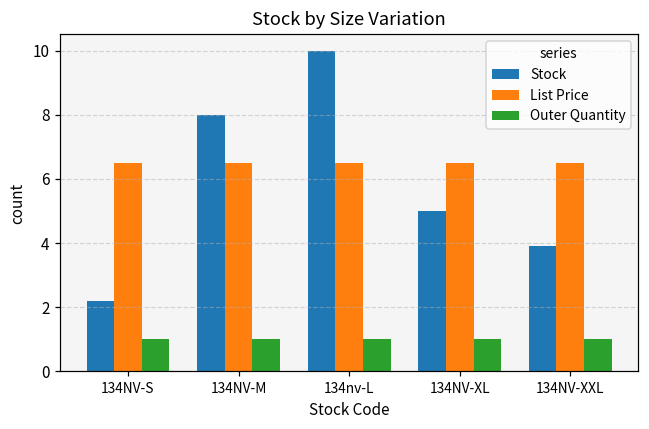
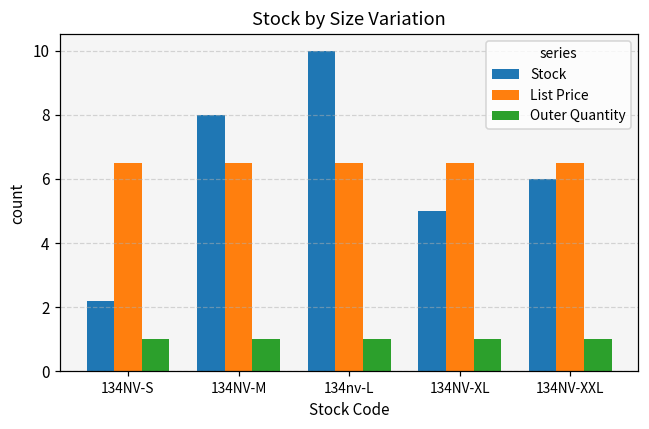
  {
    "Stock": {
      "134NV-S": 2.2,
      "134NV-M": 8.0,
      "134nv-L": 10.0,
      "134NV-XL": 5.0,
-     "134NV-XXL": 3.9
+     "134NV-XXL": 6.0
    },
    "List Price": {
      "134NV-S": 6.5,
      "134NV-M": 6.5,
      "134nv-L": 6.5,
      "134NV-XL": 6.5,
      "134NV-XXL": 6.5
    },
    "Outer Quantity": {
      "134NV-S": 1.0,
      "134NV-M": 1.0,
      "134nv-L": 1.0,
      "134NV-XL": 1.0,
      "134NV-XXL": 1.0
    }
  }
